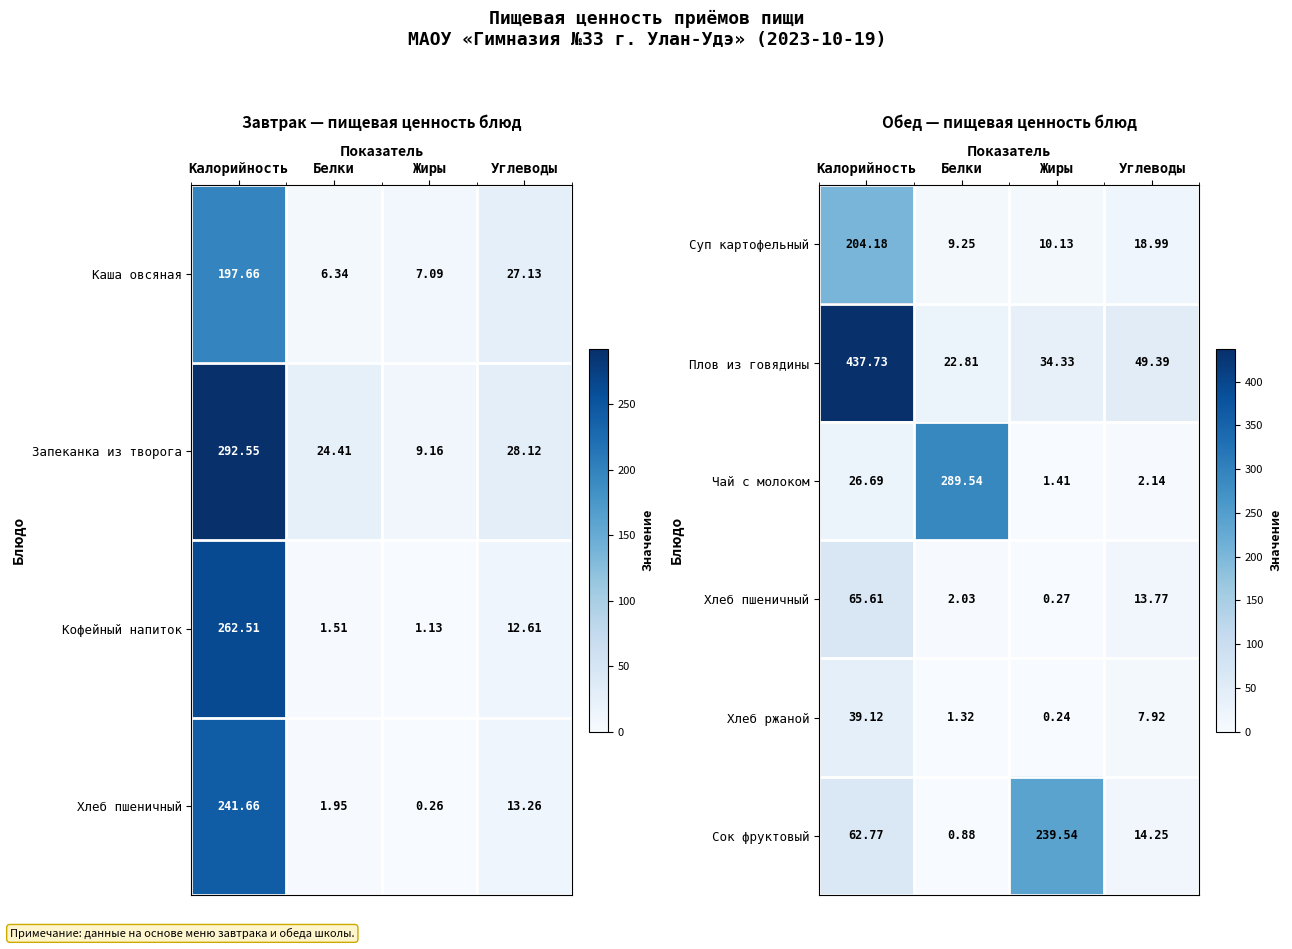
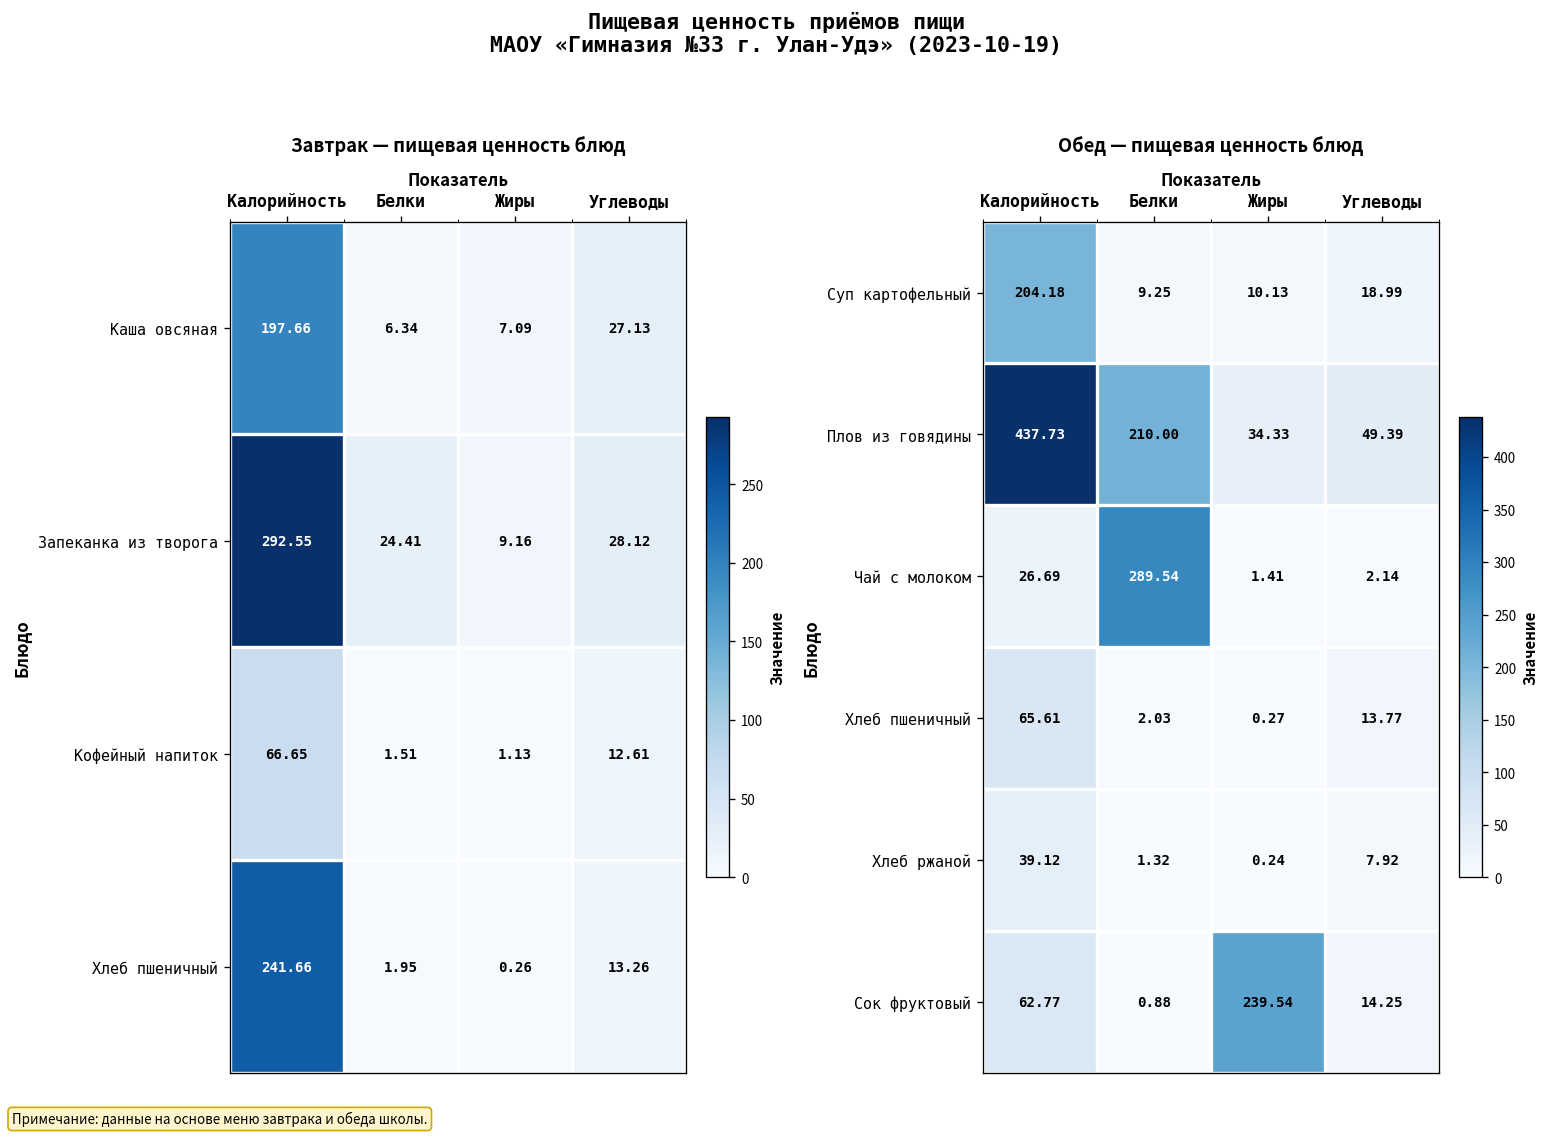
  {
    "Завтрак — пищевая ценность блюд": {
      "Каша овсяная": {
        "Калорийность": 197.66,
        "Белки": 6.34,
        "Жиры": 7.09,
        "Углеводы": 27.13
      },
      "Запеканка из творога": {
        "Калорийность": 292.55,
        "Белки": 24.41,
        "Жиры": 9.16,
        "Углеводы": 28.12
      },
      "Кофейный напиток": {
-       "Калорийность": 262.51,
+       "Калорийность": 66.65,
        "Белки": 1.51,
        "Жиры": 1.13,
        "Углеводы": 12.61
      },
      "Хлеб пшеничный": {
        "Калорийность": 241.66,
        "Белки": 1.95,
        "Жиры": 0.26,
        "Углеводы": 13.26
      }
    },
    "Обед — пищевая ценность блюд": {
      "Суп картофельный": {
        "Калорийность": 204.18,
        "Белки": 9.25,
        "Жиры": 10.13,
        "Углеводы": 18.99
      },
      "Плов из говядины": {
        "Калорийность": 437.73,
-       "Белки": 22.81,
+       "Белки": 210.00,
        "Жиры": 34.33,
        "Углеводы": 49.39
      },
      "Чай с молоком": {
        "Калорийность": 26.69,
        "Белки": 289.54,
        "Жиры": 1.41,
        "Углеводы": 2.14
      },
      "Хлеб пшеничный": {
        "Калорийность": 65.61,
        "Белки": 2.03,
        "Жиры": 0.27,
        "Углеводы": 13.77
      },
      "Хлеб ржаной": {
        "Калорийность": 39.12,
        "Белки": 1.32,
        "Жиры": 0.24,
        "Углеводы": 7.92
      },
      "Сок фруктовый": {
        "Калорийность": 62.77,
        "Белки": 0.88,
        "Жиры": 239.54,
        "Углеводы": 14.25
      }
    }
  }
